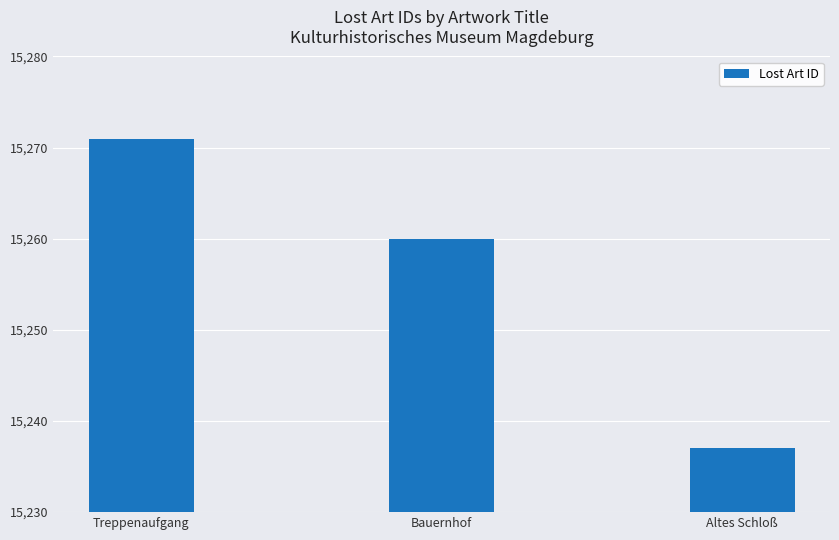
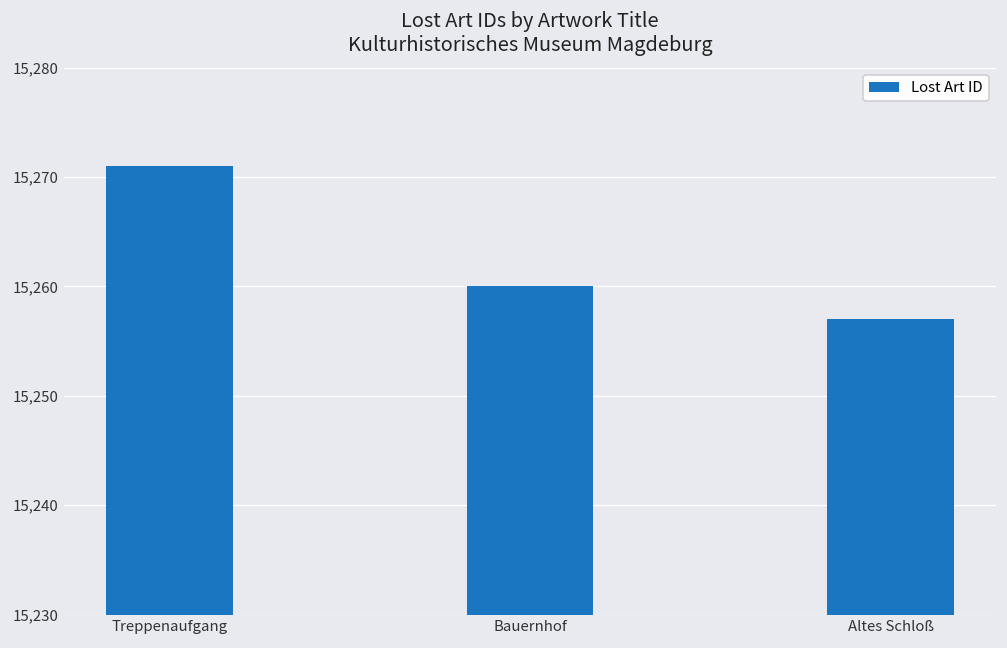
  {
    "Treppenaufgang": "15,271",
    "Bauernhof": "15,260",
-   "Altes Schloß": "15,237"
+   "Altes Schloß": "15,257"
  }
